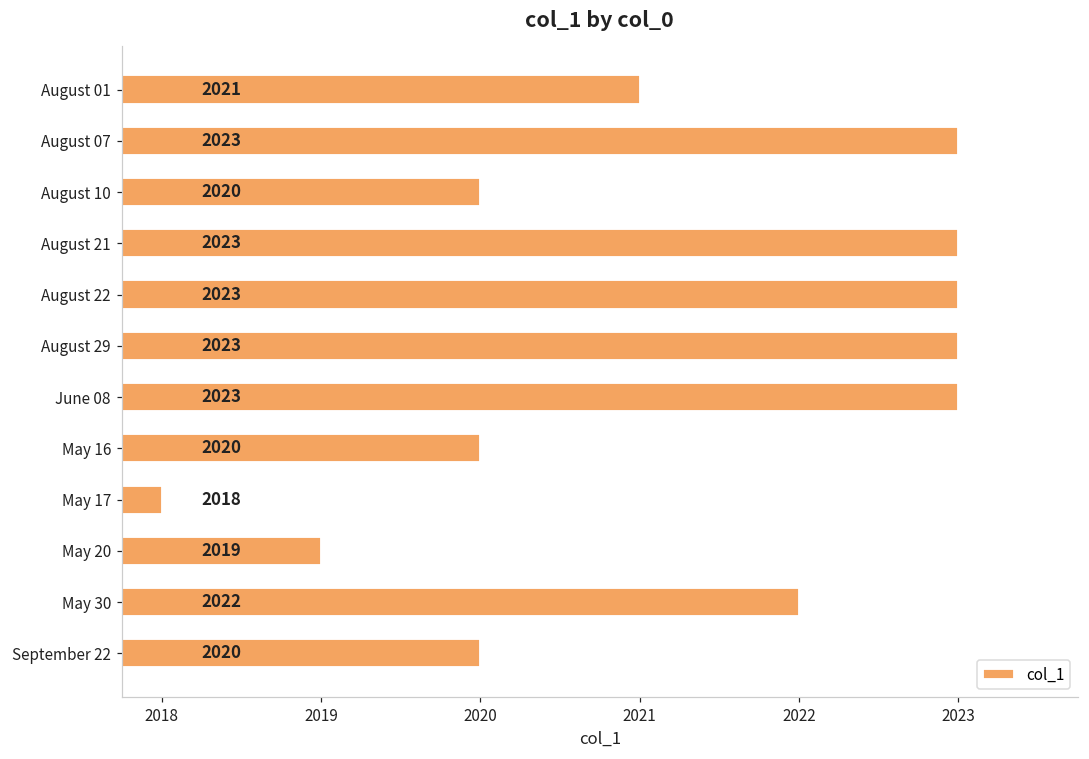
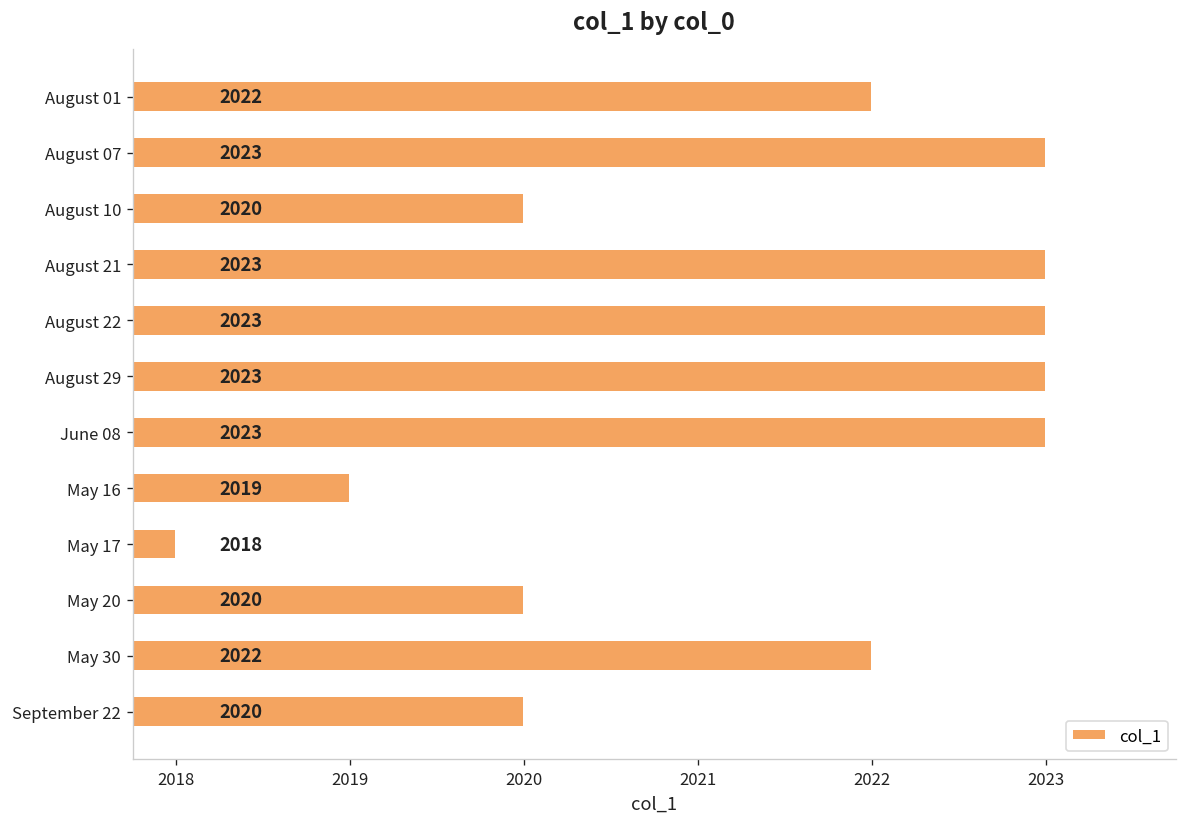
  {
-   "August 01": 2021,
+   "August 01": 2022,
    "August 07": 2023,
    "August 10": 2020,
    "August 21": 2023,
    "August 22": 2023,
    "August 29": 2023,
    "June 08": 2023,
-   "May 16": 2020,
-   "May 20": 2019,
+   "May 16": 2019,
+   "May 20": 2020,
    "May 30": 2022,
    "September 22": 2020
  }
